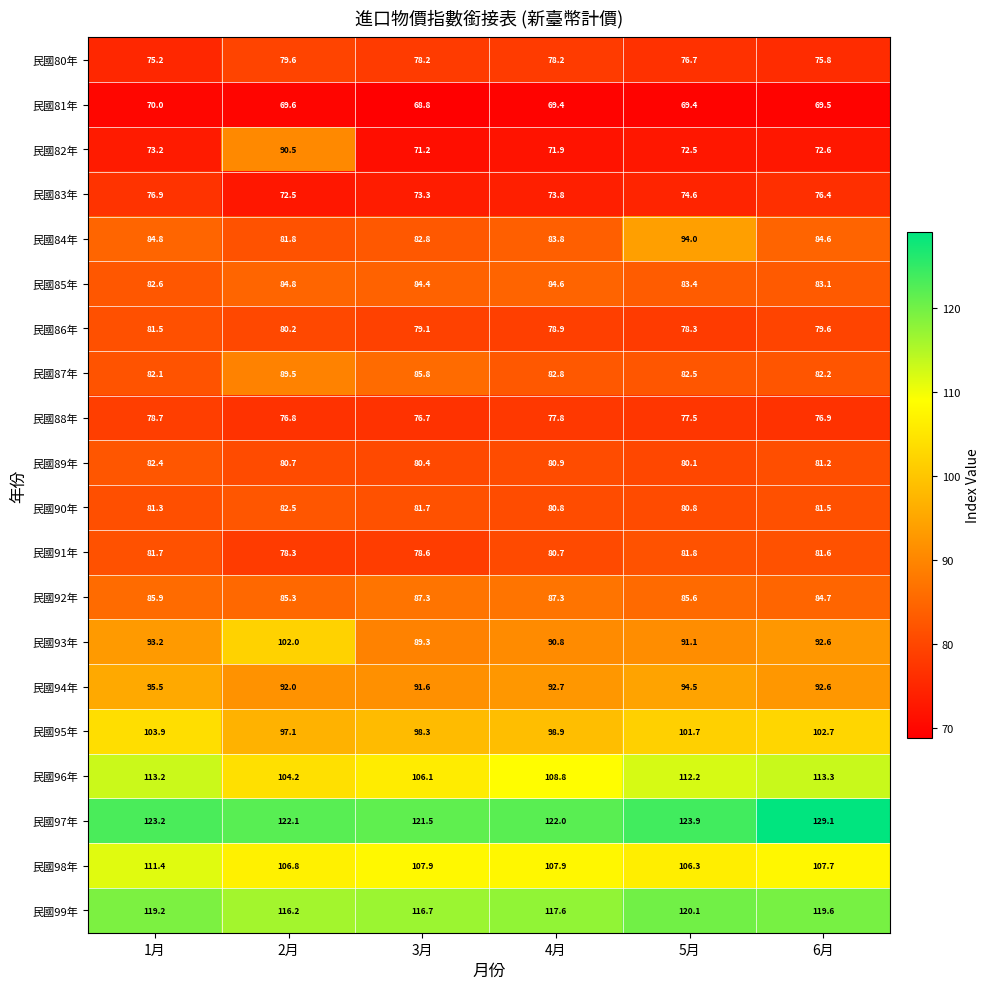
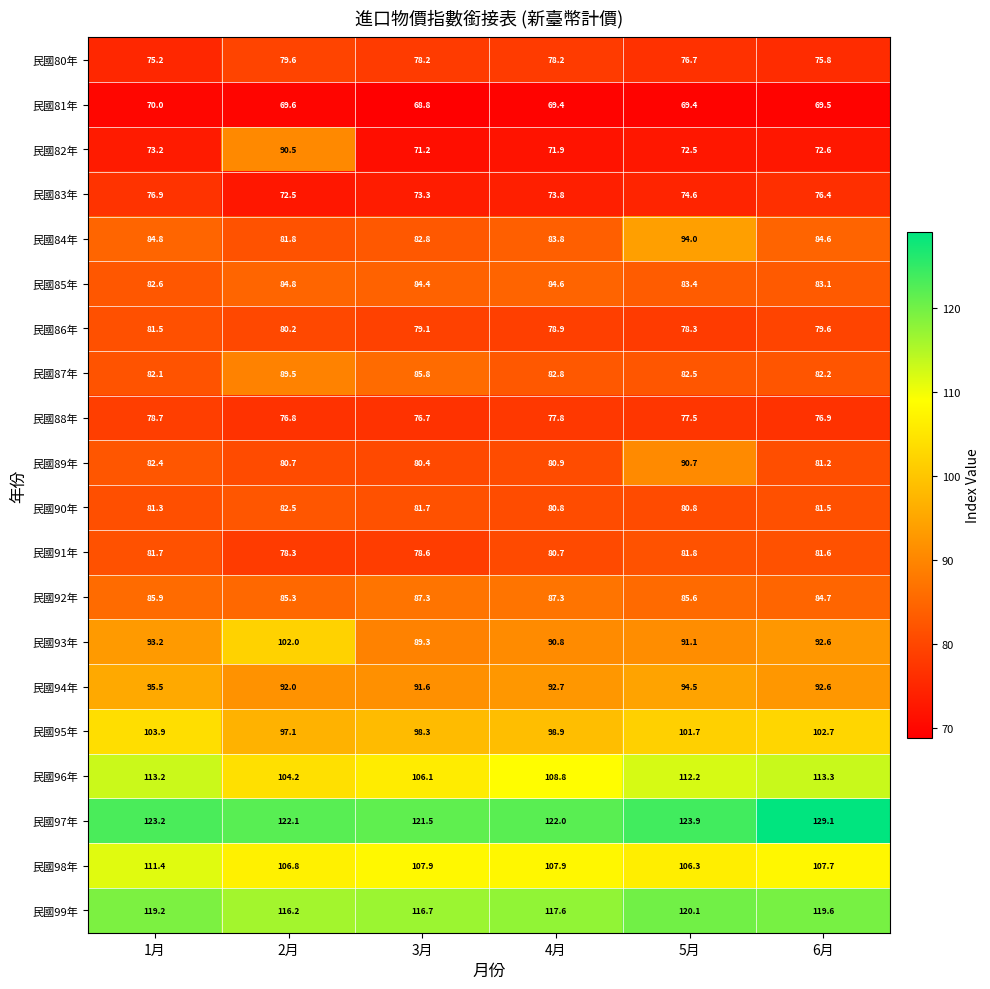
  {
    "民國80年": {
      "1月": 75.2,
      "2月": 79.6,
      "3月": 78.2,
      "4月": 78.2,
      "5月": 76.7,
      "6月": 75.8
    },
    "民國81年": {
      "1月": 70.0,
      "2月": 69.6,
      "3月": 68.8,
      "4月": 69.4,
      "5月": 69.4,
      "6月": 69.5
    },
    "民國82年": {
      "1月": 73.2,
      "2月": 90.5,
      "3月": 71.2,
      "4月": 71.9,
      "5月": 72.5,
      "6月": 72.6
    },
    "民國83年": {
      "1月": 76.9,
      "2月": 72.5,
      "3月": 73.3,
      "4月": 73.8,
      "5月": 74.6,
      "6月": 76.4
    },
    "民國84年": {
      "1月": 84.8,
      "2月": 81.8,
      "3月": 82.8,
      "4月": 83.8,
      "5月": 94.0,
      "6月": 84.6
    },
    "民國85年": {
      "1月": 82.6,
      "2月": 84.8,
      "3月": 84.4,
      "4月": 84.6,
      "5月": 83.4,
      "6月": 83.1
    },
    "民國86年": {
      "1月": 81.5,
      "2月": 80.2,
      "3月": 79.1,
      "4月": 78.9,
      "5月": 78.3,
      "6月": 79.6
    },
    "民國87年": {
      "1月": 82.1,
      "2月": 89.5,
      "3月": 85.8,
      "4月": 82.8,
      "5月": 82.5,
      "6月": 82.2
    },
    "民國88年": {
      "1月": 78.7,
      "2月": 76.8,
      "3月": 76.7,
      "4月": 77.8,
      "5月": 77.5,
      "6月": 76.9
    },
    "民國89年": {
      "1月": 82.4,
      "2月": 80.7,
      "3月": 80.4,
      "4月": 80.9,
-     "5月": 80.1,
+     "5月": 90.7,
      "6月": 81.2
    },
    "民國90年": {
      "1月": 81.3,
      "2月": 82.5,
      "3月": 81.7,
      "4月": 80.8,
      "5月": 80.8,
      "6月": 81.5
    },
    "民國91年": {
      "1月": 81.7,
      "2月": 78.3,
      "3月": 78.6,
      "4月": 80.7,
      "5月": 81.8,
      "6月": 81.6
    },
    "民國92年": {
      "1月": 85.9,
      "2月": 85.3,
      "3月": 87.3,
      "4月": 87.3,
      "5月": 85.6,
      "6月": 84.7
    },
    "民國93年": {
      "1月": 93.2,
      "2月": 102.0,
      "3月": 89.3,
      "4月": 90.8,
      "5月": 91.1,
      "6月": 92.6
    },
    "民國94年": {
      "1月": 95.5,
      "2月": 92.0,
      "3月": 91.6,
      "4月": 92.7,
      "5月": 94.5,
      "6月": 92.6
    },
    "民國95年": {
      "1月": 103.9,
      "2月": 97.1,
      "3月": 98.3,
      "4月": 98.9,
      "5月": 101.7,
      "6月": 102.7
    },
    "民國96年": {
      "1月": 113.2,
      "2月": 104.2,
      "3月": 106.1,
      "4月": 108.8,
      "5月": 112.2,
      "6月": 113.3
    },
    "民國97年": {
      "1月": 123.2,
      "2月": 122.1,
      "3月": 121.5,
      "4月": 122.0,
      "5月": 123.9,
      "6月": 129.1
    },
    "民國98年": {
      "1月": 111.4,
      "2月": 106.8,
      "3月": 107.9,
      "4月": 107.9,
      "5月": 106.3,
      "6月": 107.7
    },
    "民國99年": {
      "1月": 119.2,
      "2月": 116.2,
      "3月": 116.7,
      "4月": 117.6,
      "5月": 120.1,
      "6月": 119.6
    }
  }
